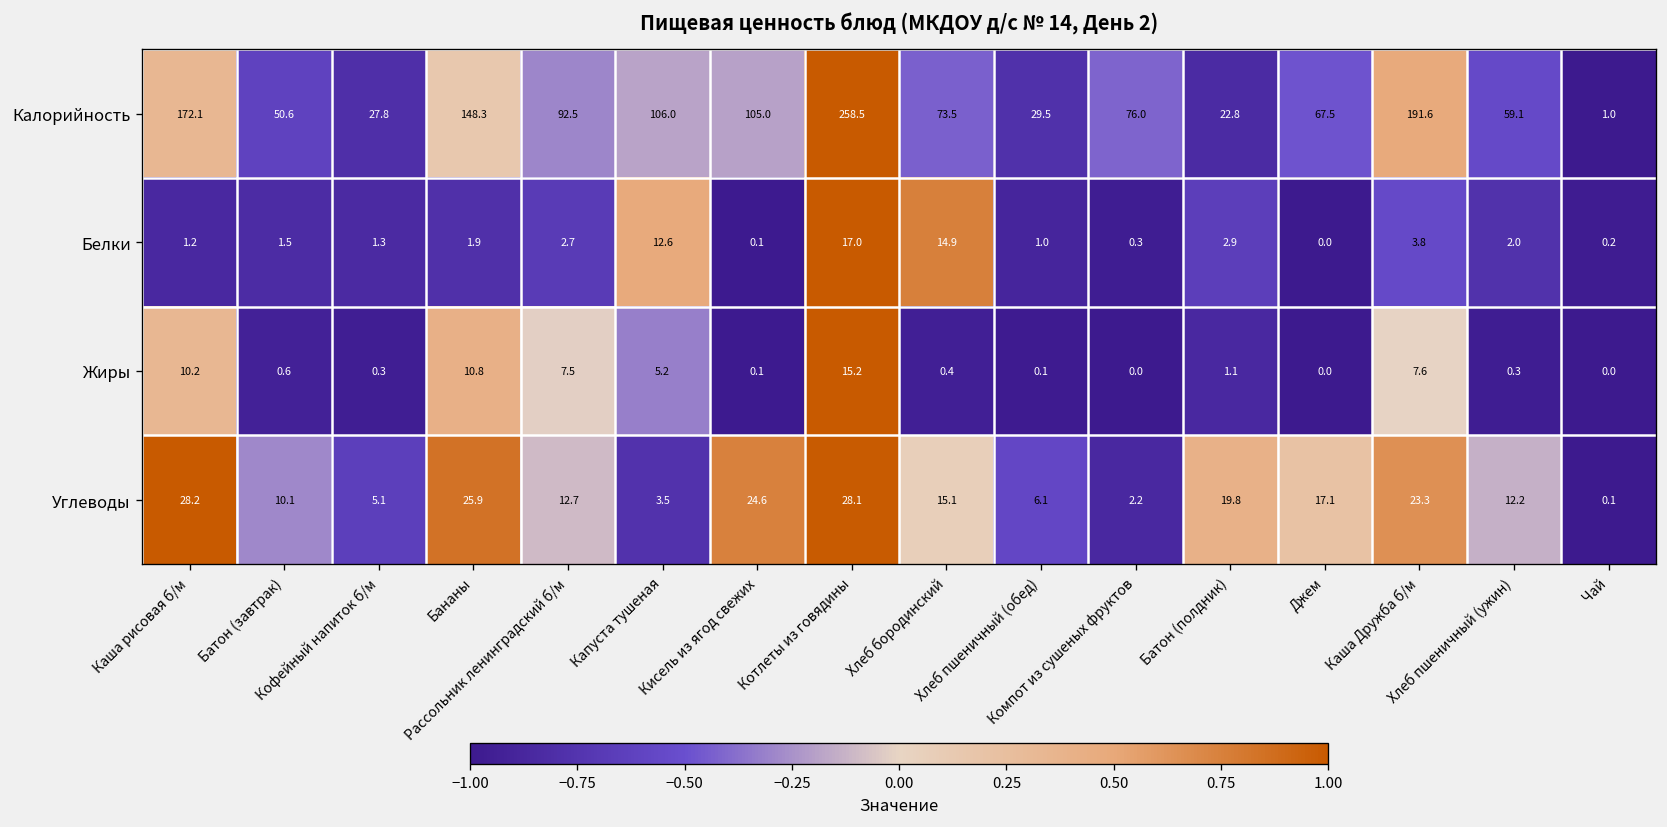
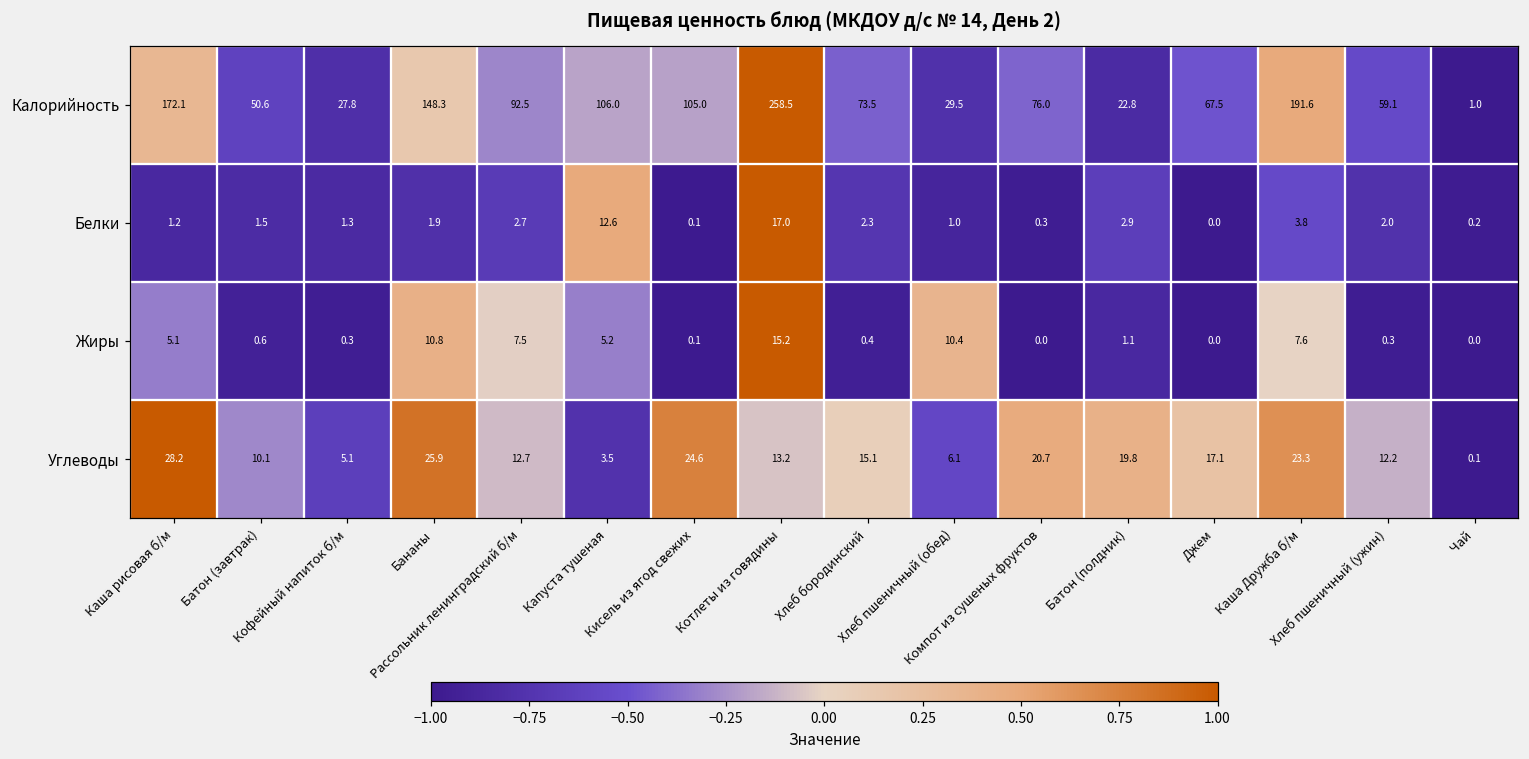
  {
    "Калорийность": {
      "Каша рисовая б/м": 172.1,
      "Батон (завтрак)": 50.6,
      "Кофейный напиток б/м": 27.8,
      "Бананы": 148.3,
      "Рассольник ленинградский б/м": 92.5,
      "Капуста тушеная": 106.0,
      "Кисель из ягод свежих": 105.0,
      "Котлеты из говядины": 258.5,
      "Хлеб бородинский": 73.5,
      "Хлеб пшеничный (обед)": 29.5,
      "Компот из сушеных фруктов": 76.0,
      "Батон (полдник)": 22.8,
      "Джем": 67.5,
      "Каша Дружба б/м": 191.6,
      "Хлеб пшеничный (ужин)": 59.1,
      "Чай": 1.0
    },
    "Белки": {
      "Каша рисовая б/м": 1.2,
      "Батон (завтрак)": 1.5,
      "Кофейный напиток б/м": 1.3,
      "Бананы": 1.9,
      "Рассольник ленинградский б/м": 2.7,
      "Капуста тушеная": 12.6,
      "Кисель из ягод свежих": 0.1,
      "Котлеты из говядины": 17.0,
-     "Хлеб бородинский": 14.9,
+     "Хлеб бородинский": 2.3,
      "Хлеб пшеничный (обед)": 1.0,
      "Компот из сушеных фруктов": 0.3,
      "Батон (полдник)": 2.9,
      "Джем": 0.0,
      "Каша Дружба б/м": 3.8,
      "Хлеб пшеничный (ужин)": 2.0,
      "Чай": 0.2
    },
    "Жиры": {
-     "Каша рисовая б/м": 10.2,
+     "Каша рисовая б/м": 5.1,
      "Батон (завтрак)": 0.6,
      "Кофейный напиток б/м": 0.3,
      "Бананы": 10.8,
      "Рассольник ленинградский б/м": 7.5,
      "Капуста тушеная": 5.2,
      "Кисель из ягод свежих": 0.1,
      "Котлеты из говядины": 15.2,
      "Хлеб бородинский": 0.4,
-     "Хлеб пшеничный (обед)": 0.1,
+     "Хлеб пшеничный (обед)": 10.4,
      "Компот из сушеных фруктов": 0.0,
      "Батон (полдник)": 1.1,
      "Джем": 0.0,
      "Каша Дружба б/м": 7.6,
      "Хлеб пшеничный (ужин)": 0.3,
      "Чай": 0.0
    },
    "Углеводы": {
      "Каша рисовая б/м": 28.2,
      "Батон (завтрак)": 10.1,
      "Кофейный напиток б/м": 5.1,
      "Бананы": 25.9,
      "Рассольник ленинградский б/м": 12.7,
      "Капуста тушеная": 3.5,
      "Кисель из ягод свежих": 24.6,
-     "Котлеты из говядины": 28.1,
+     "Котлеты из говядины": 13.2,
      "Хлеб бородинский": 15.1,
      "Хлеб пшеничный (обед)": 6.1,
-     "Компот из сушеных фруктов": 2.2,
+     "Компот из сушеных фруктов": 20.7,
      "Батон (полдник)": 19.8,
      "Джем": 17.1,
      "Каша Дружба б/м": 23.3,
      "Хлеб пшеничный (ужин)": 12.2,
      "Чай": 0.1
    }
  }
